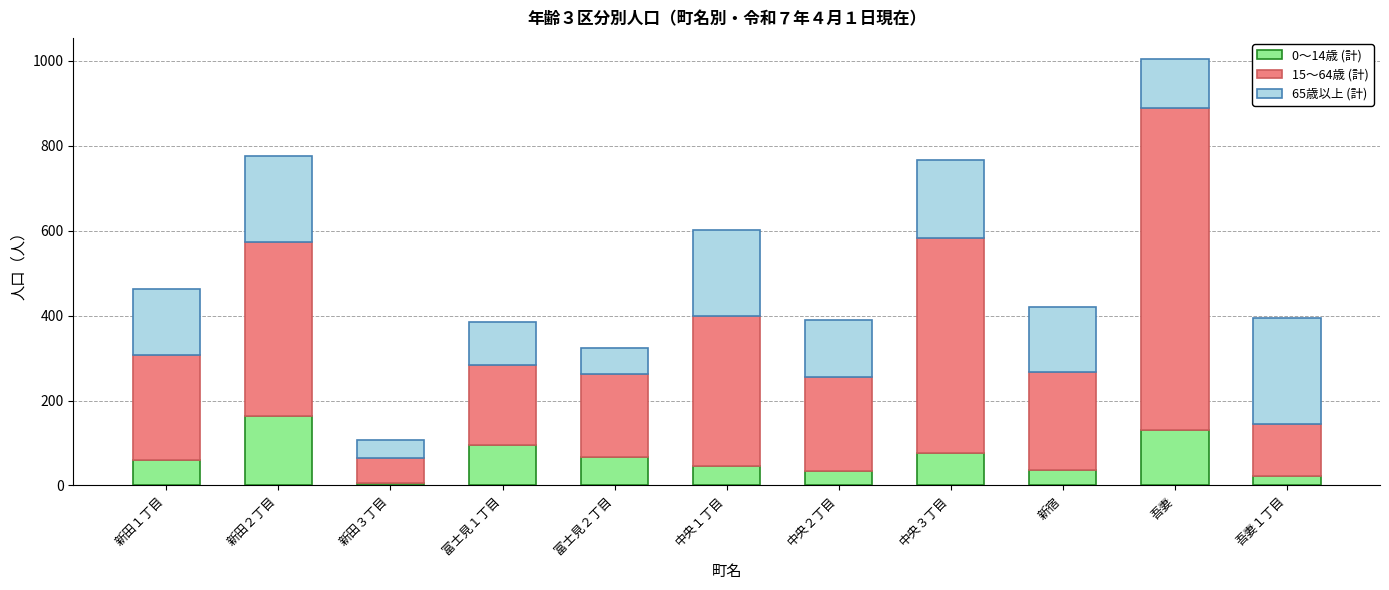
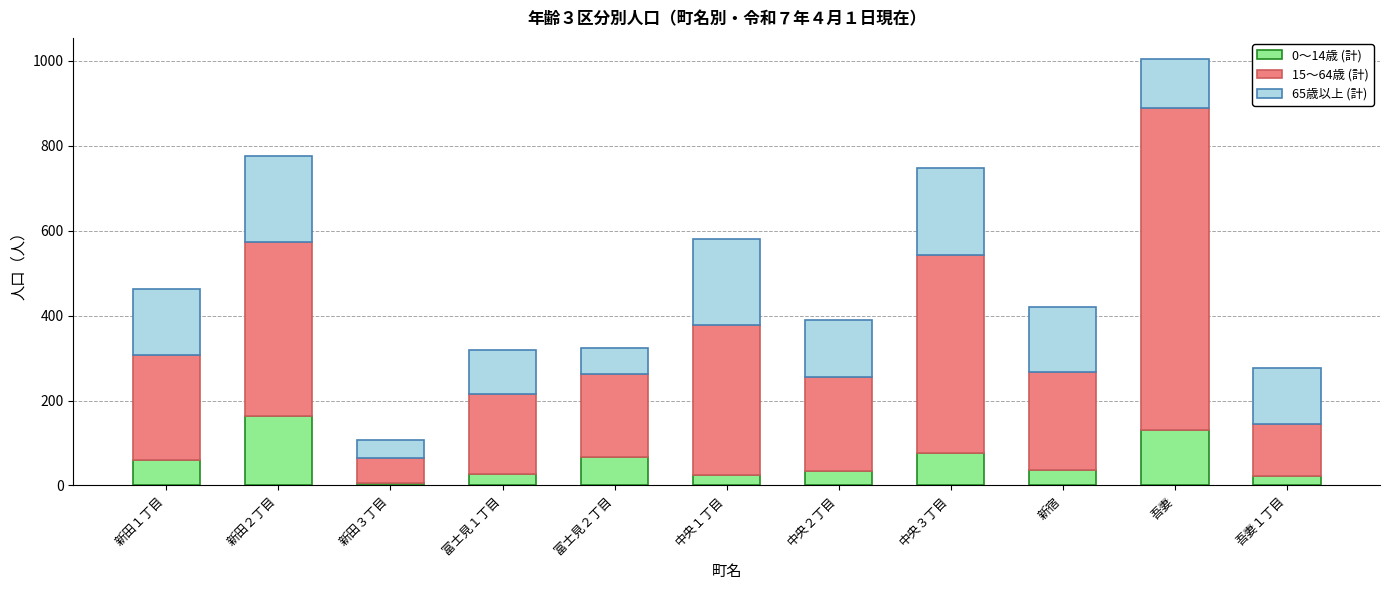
  {
    "0～14歳 (計)": {
      "新田１丁目": 60,
      "新田２丁目": 160,
-     "富士見１丁目": 100,
+     "富士見１丁目": 30,
      "富士見２丁目": 70,
-     "中央１丁目": 50,
+     "中央１丁目": 30,
      "中央２丁目": 30,
      "中央３丁目": 80,
      "新宿": 40,
      "吾妻": 130,
      "吾妻１丁目": 20
    },
    "15～64歳 (計)": {
      "新田１丁目": 250,
      "新田２丁目": 410,
      "新田３丁目": 60,
      "富士見１丁目": 190,
      "富士見２丁目": 200,
      "中央１丁目": 350,
      "中央２丁目": 220,
-     "中央３丁目": 510,
+     "中央３丁目": 470,
      "新宿": 230,
      "吾妻": 760,
      "吾妻１丁目": 120
    },
    "65歳以上 (計)": {
      "新田１丁目": 160,
      "新田２丁目": 200,
      "新田３丁目": 40,
      "富士見１丁目": 100,
      "富士見２丁目": 60,
      "中央１丁目": 200,
      "中央２丁目": 130,
-     "中央３丁目": 190,
+     "中央３丁目": 210,
      "新宿": 150,
      "吾妻": 120,
-     "吾妻１丁目": 250
+     "吾妻１丁目": 130
    }
  }
